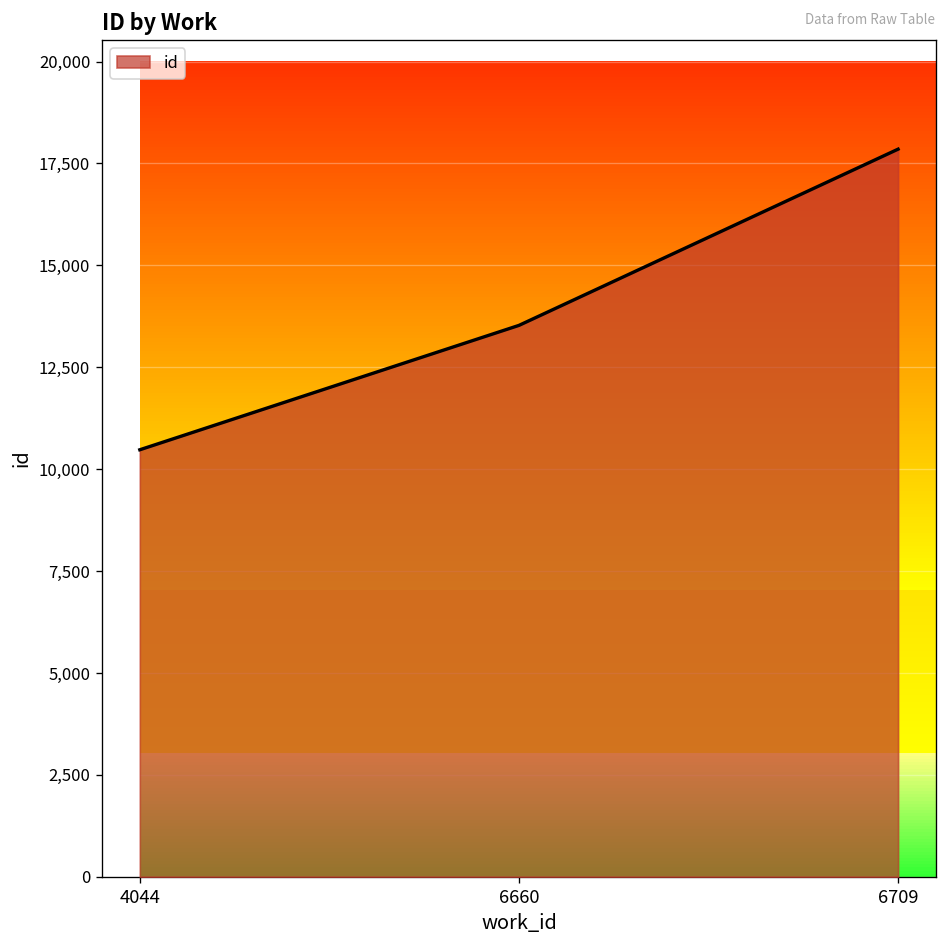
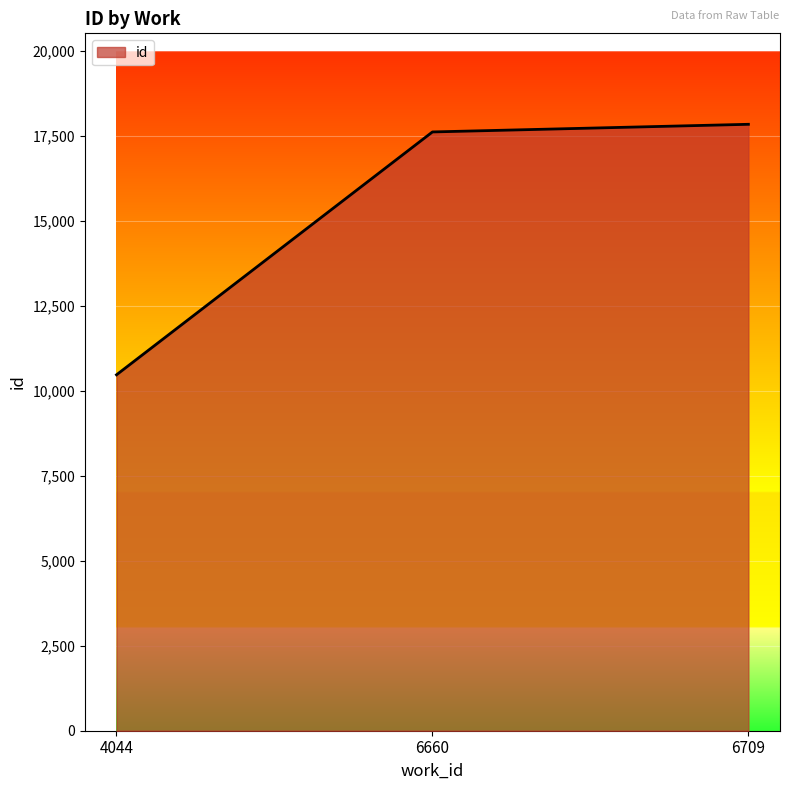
  {
    "4044": "10,500",
-   "6660": "13,500",
+   "6660": "17,600",
    "6709": "17,900"
  }
